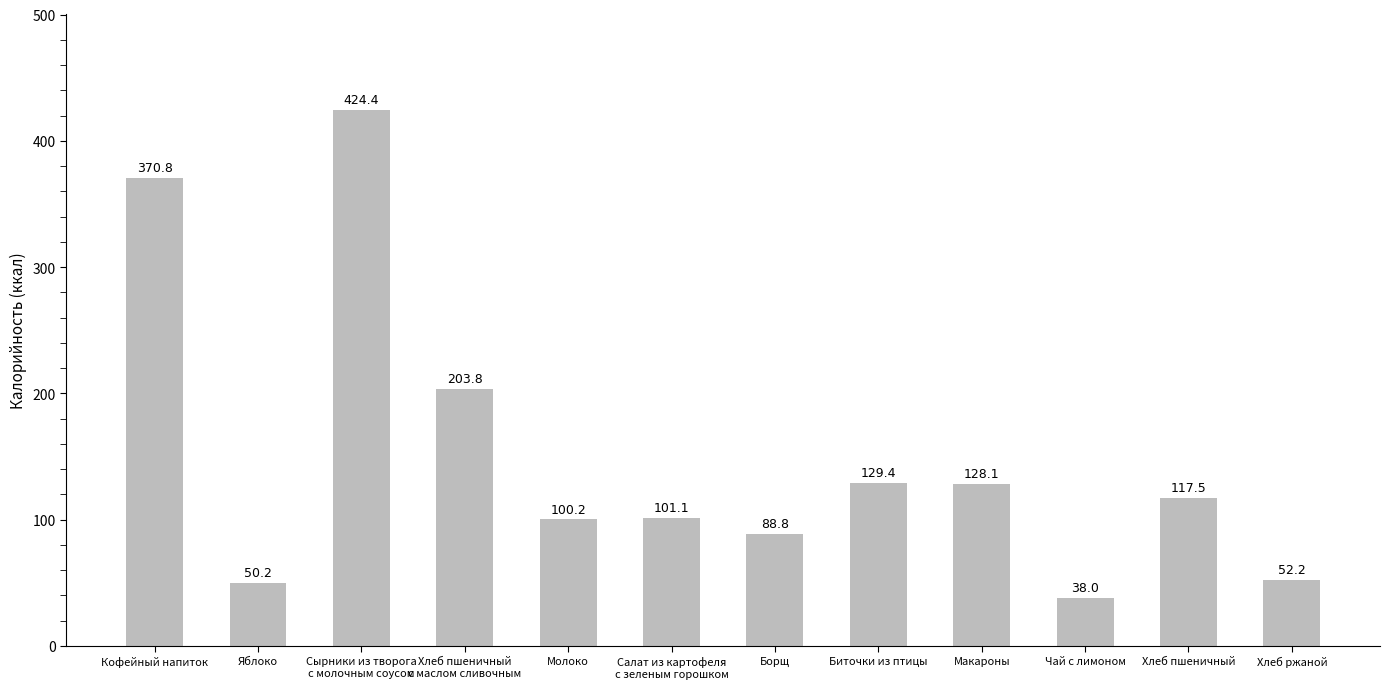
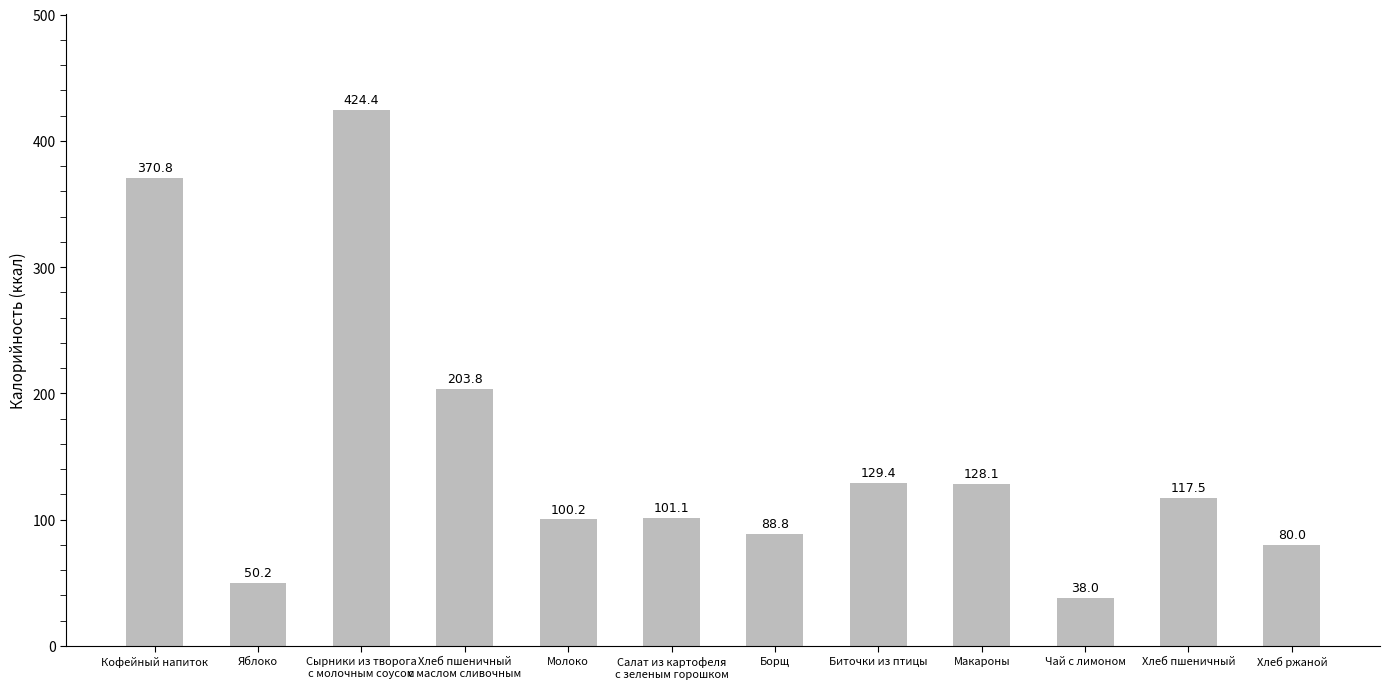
  {
    "Кофейный напиток": 370.8,
    "Яблоко": 50.2,
    "Сырники из творога с молочным соусом": 424.4,
    "Хлеб пшеничный с маслом сливочным": 203.8,
    "Молоко": 100.2,
    "Салат из картофеля с зеленым горошком": 101.1,
    "Борщ": 88.8,
    "Биточки из птицы": 129.4,
    "Макароны": 128.1,
    "Чай с лимоном": 38.0,
    "Хлеб пшеничный": 117.5,
-   "Хлеб ржаной": 52.2
+   "Хлеб ржаной": 80.0
  }
